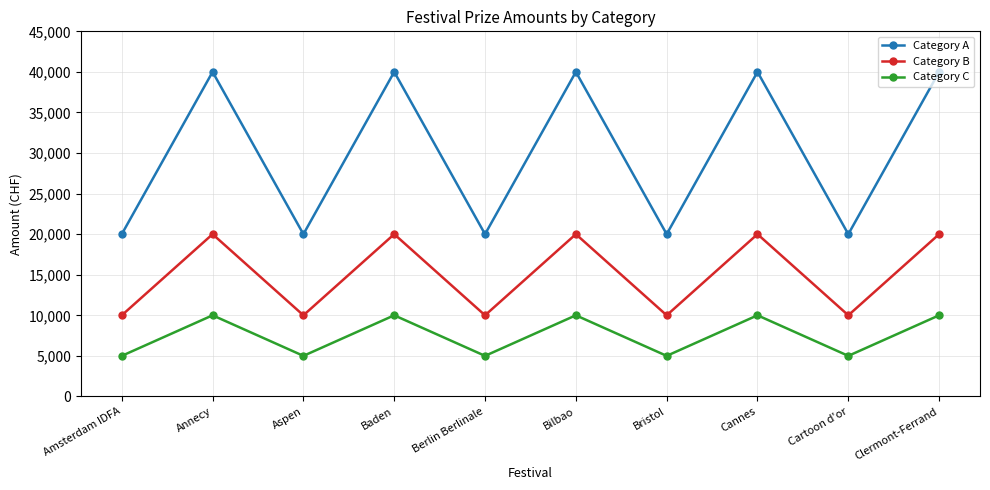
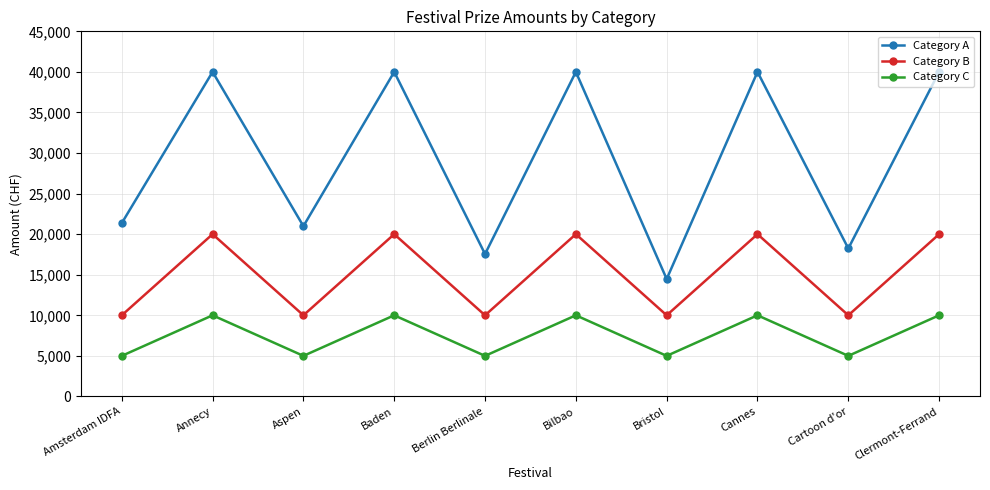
  {
    "Category A": {
-     "Amsterdam IDFA": "20,000",
+     "Amsterdam IDFA": "21,000",
      "Annecy": "40,000",
-     "Aspen": "20,000",
+     "Aspen": "21,000",
      "Baden": "40,000",
-     "Berlin Berlinale": "20,000",
+     "Berlin Berlinale": "18,000",
      "Bilbao": "40,000",
-     "Bristol": "20,000",
+     "Bristol": "14,000",
      "Cannes": "40,000",
-     "Cartoon d'or": "20,000"
+     "Cartoon d'or": "18,000"
    },
    "Category B": {
      "Amsterdam IDFA": "10,000",
      "Annecy": "20,000",
      "Aspen": "10,000",
      "Baden": "20,000",
      "Berlin Berlinale": "10,000",
      "Bilbao": "20,000",
      "Bristol": "10,000",
      "Cannes": "20,000",
      "Cartoon d'or": "10,000",
      "Clermont-Ferrand": "20,000"
    },
    "Category C": {
      "Amsterdam IDFA": "5,000",
      "Annecy": "10,000",
      "Aspen": "5,000",
      "Baden": "10,000",
      "Berlin Berlinale": "5,000",
      "Bilbao": "10,000",
      "Bristol": "5,000",
      "Cannes": "10,000",
      "Cartoon d'or": "5,000",
      "Clermont-Ferrand": "10,000"
    }
  }
